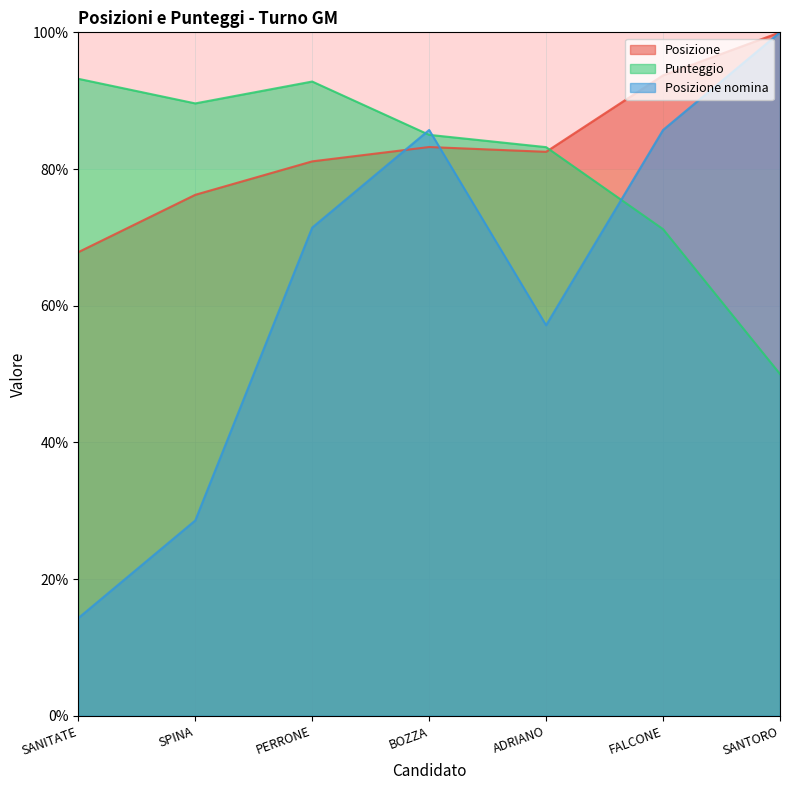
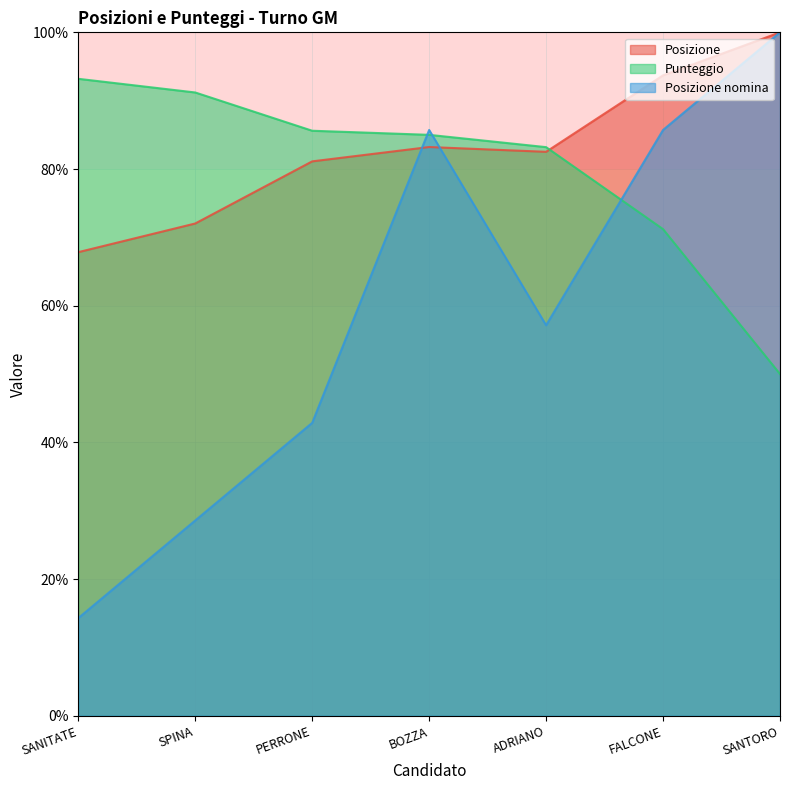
  {
    "Posizione": {
      "SANITATE": "68%",
-     "SPINA": "76%",
+     "SPINA": "72%",
      "PERRONE": "81%",
      "BOZZA": "83%",
      "ADRIANO": "83%"
    },
    "Punteggio": {
      "SANITATE": "93%",
-     "SPINA": "90%",
-     "PERRONE": "93%",
+     "SPINA": "91%",
+     "PERRONE": "86%",
      "BOZZA": "85%",
      "ADRIANO": "83%",
      "FALCONE": "71%",
      "SANTORO": "50%"
    },
    "Posizione nomina": {
      "SANITATE": "14%",
      "SPINA": "29%",
-     "PERRONE": "71%",
+     "PERRONE": "43%",
      "BOZZA": "86%",
      "ADRIANO": "57%",
      "FALCONE": "86%"
    }
  }
